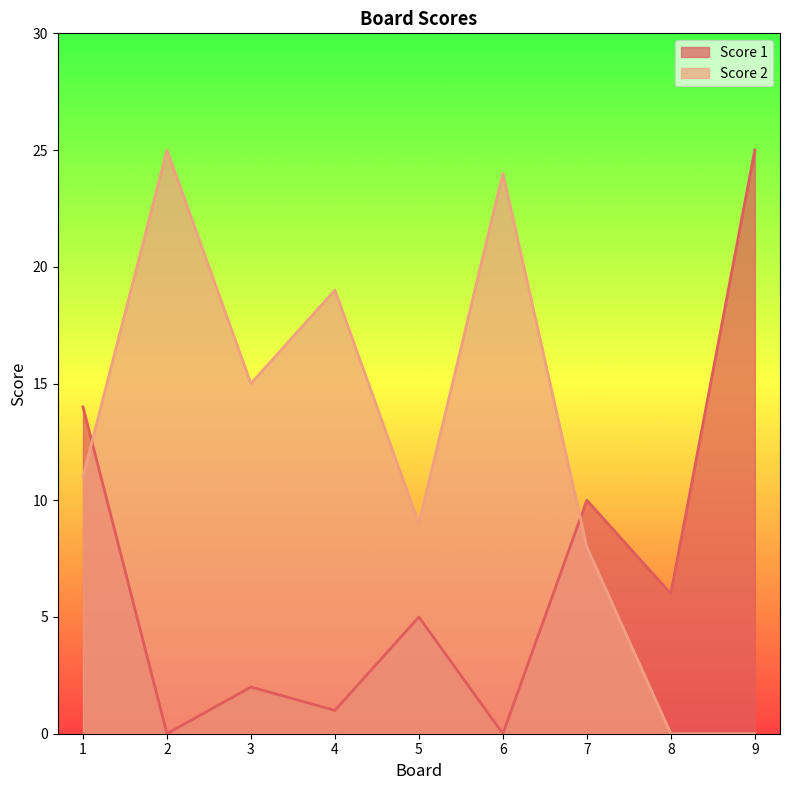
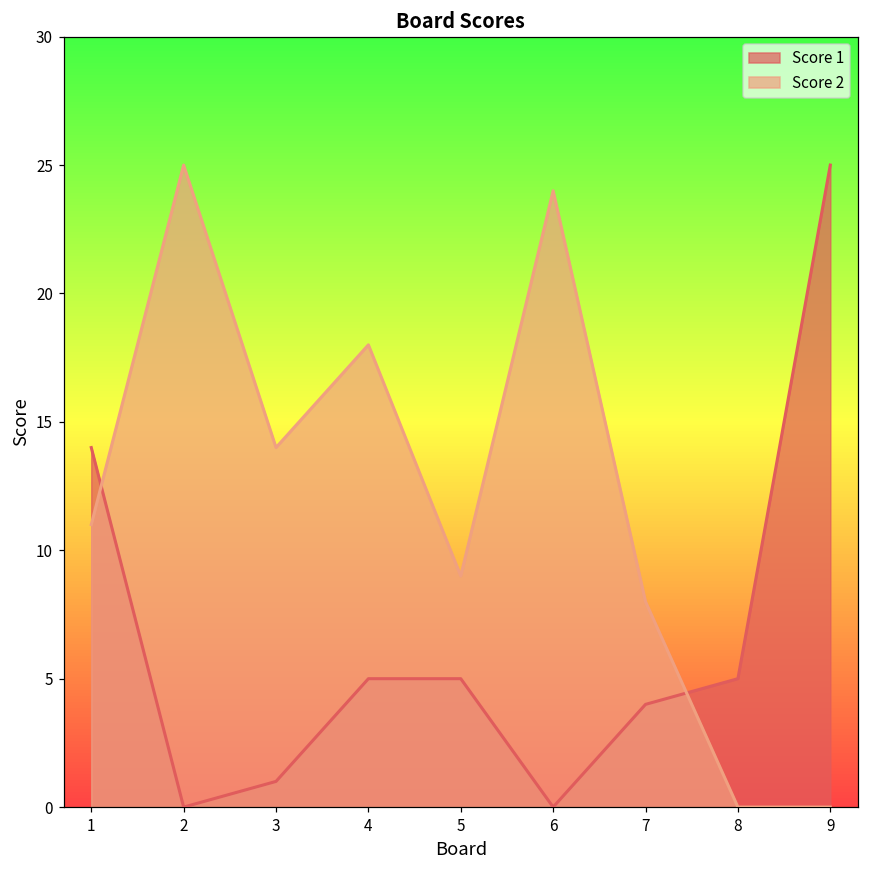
  {
    "Score 1": {
      "1": 14,
      "2": 0,
-     "3": 2,
-     "4": 1,
+     "3": 1,
+     "4": 5,
      "5": 5,
      "6": 0,
-     "7": 10,
-     "8": 6,
+     "7": 4,
+     "8": 5,
      "9": 25
    },
    "Score 2": {
      "1": 11,
      "2": 25,
-     "3": 15,
-     "4": 19,
+     "3": 14,
+     "4": 18,
      "5": 9,
      "6": 24,
      "7": 8,
      "8": 0,
      "9": 0
    }
  }
